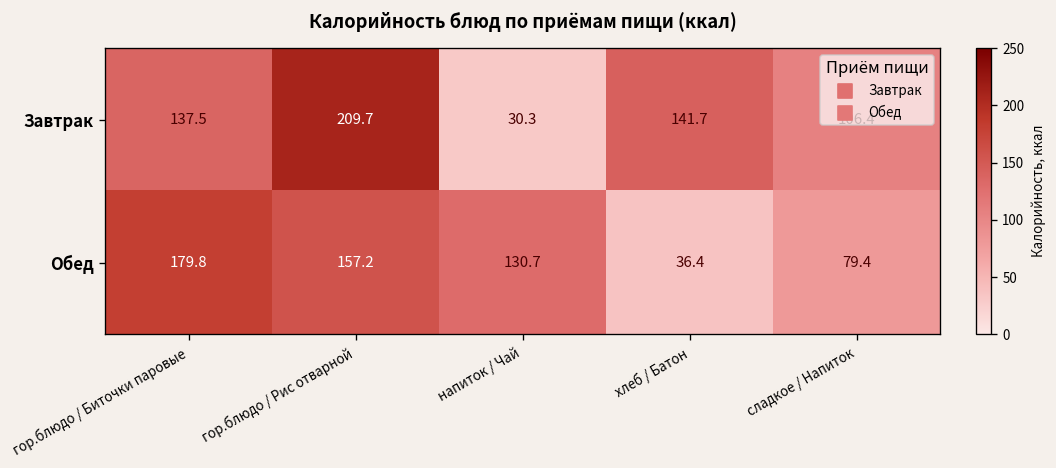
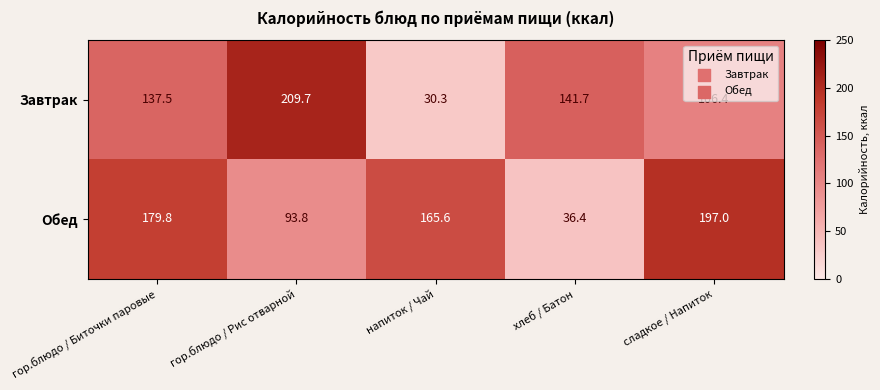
  {
    "Завтрак": {
      "гор.блюдо / Биточки паровые": 137.5,
      "гор.блюдо / Рис отварной": 209.7,
      "напиток / Чай": 30.3,
      "хлеб / Батон": 141.7
    },
    "Обед": {
      "гор.блюдо / Биточки паровые": 179.8,
-     "гор.блюдо / Рис отварной": 157.2,
-     "напиток / Чай": 130.7,
+     "гор.блюдо / Рис отварной": 93.8,
+     "напиток / Чай": 165.6,
      "хлеб / Батон": 36.4,
-     "сладкое / Напиток": 79.4
+     "сладкое / Напиток": 197.0
    }
  }
